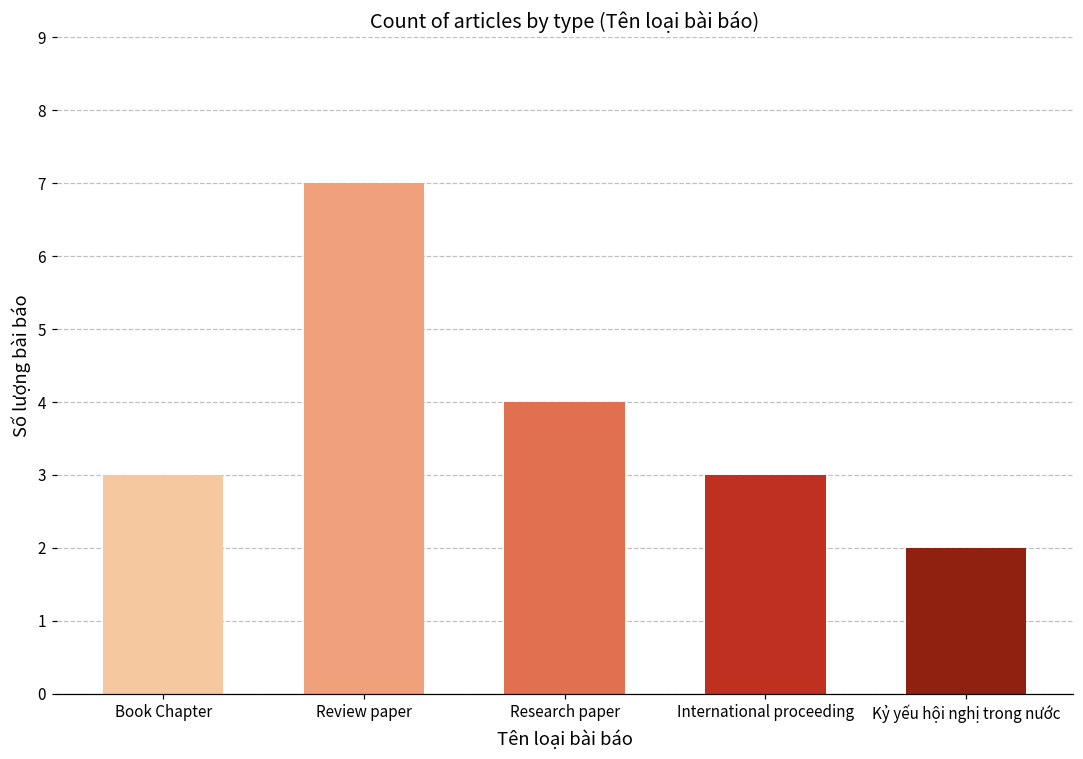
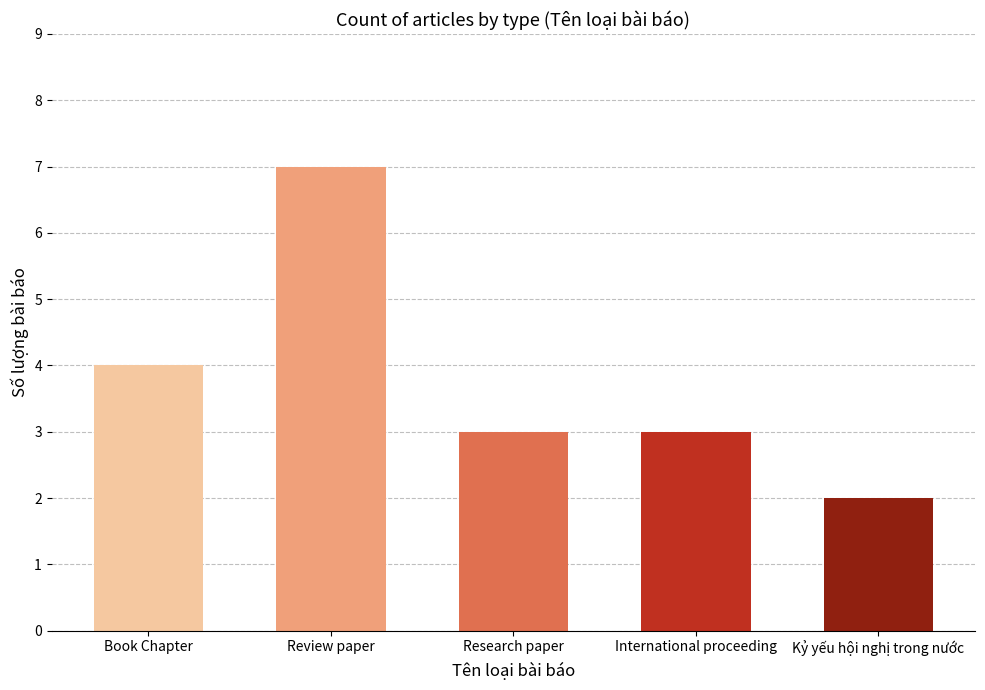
  {
-   "Book Chapter": 3,
+   "Book Chapter": 4,
    "Review paper": 7,
-   "Research paper": 4,
+   "Research paper": 3,
    "International proceeding": 3,
    "Kỷ yếu hội nghị trong nước": 2
  }
